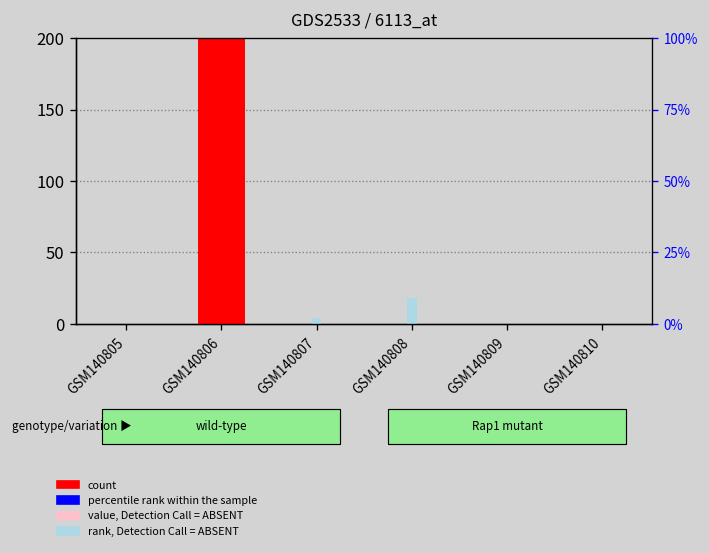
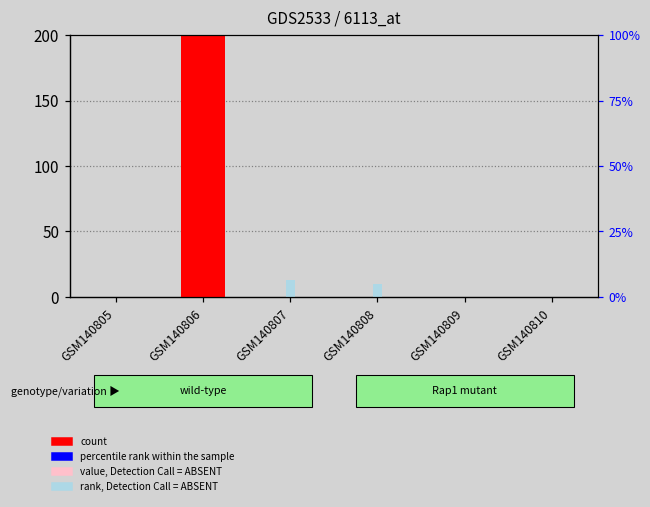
  {
    "count": {
      "GSM140805": 0,
      "GSM140807": 0,
      "GSM140808": 0,
      "GSM140809": 0,
      "GSM140810": 0
    },
    "percentile rank within the sample": {
      "GSM140805": 0,
      "GSM140806": 0,
      "GSM140807": 0,
      "GSM140809": 0,
      "GSM140810": 0
    },
    "value, Detection Call = ABSENT": {
      "GSM140805": 0,
      "GSM140806": 0,
      "GSM140807": 0,
      "GSM140808": 0,
      "GSM140809": 0,
      "GSM140810": 0
    },
    "rank, Detection Call = ABSENT": {
      "GSM140805": 0,
      "GSM140806": 0,
-     "GSM140807": 4,
-     "GSM140808": 18,
+     "GSM140807": 13,
+     "GSM140808": 9,
      "GSM140809": 0,
      "GSM140810": 0
    }
  }
